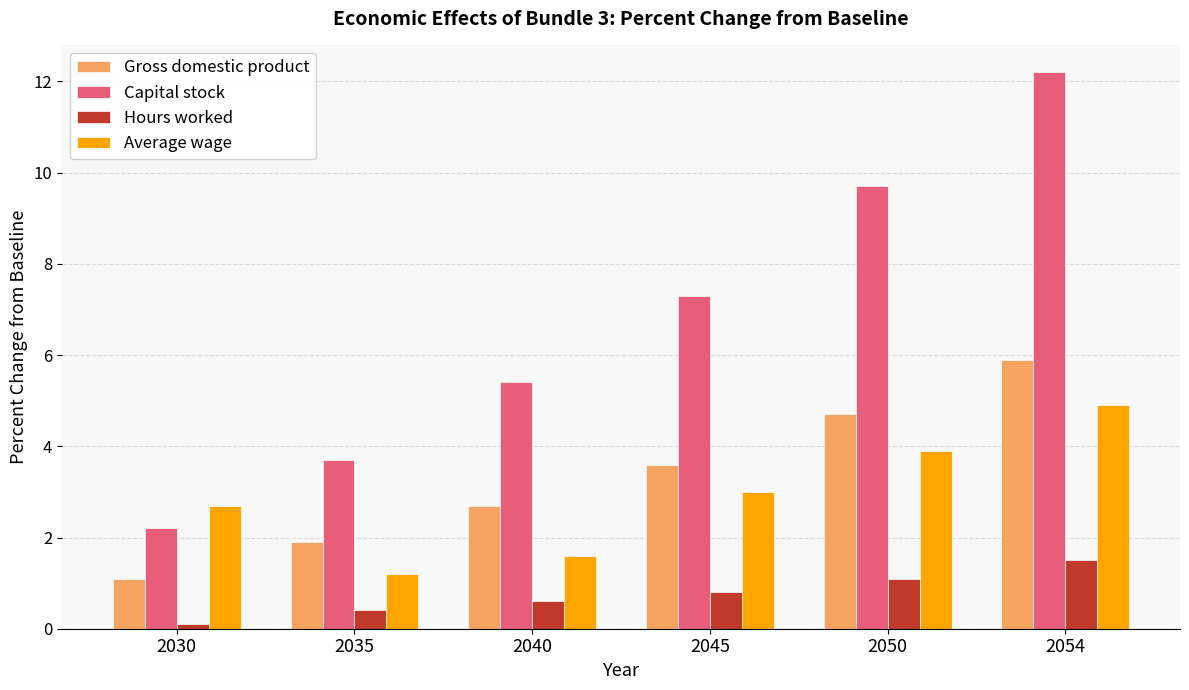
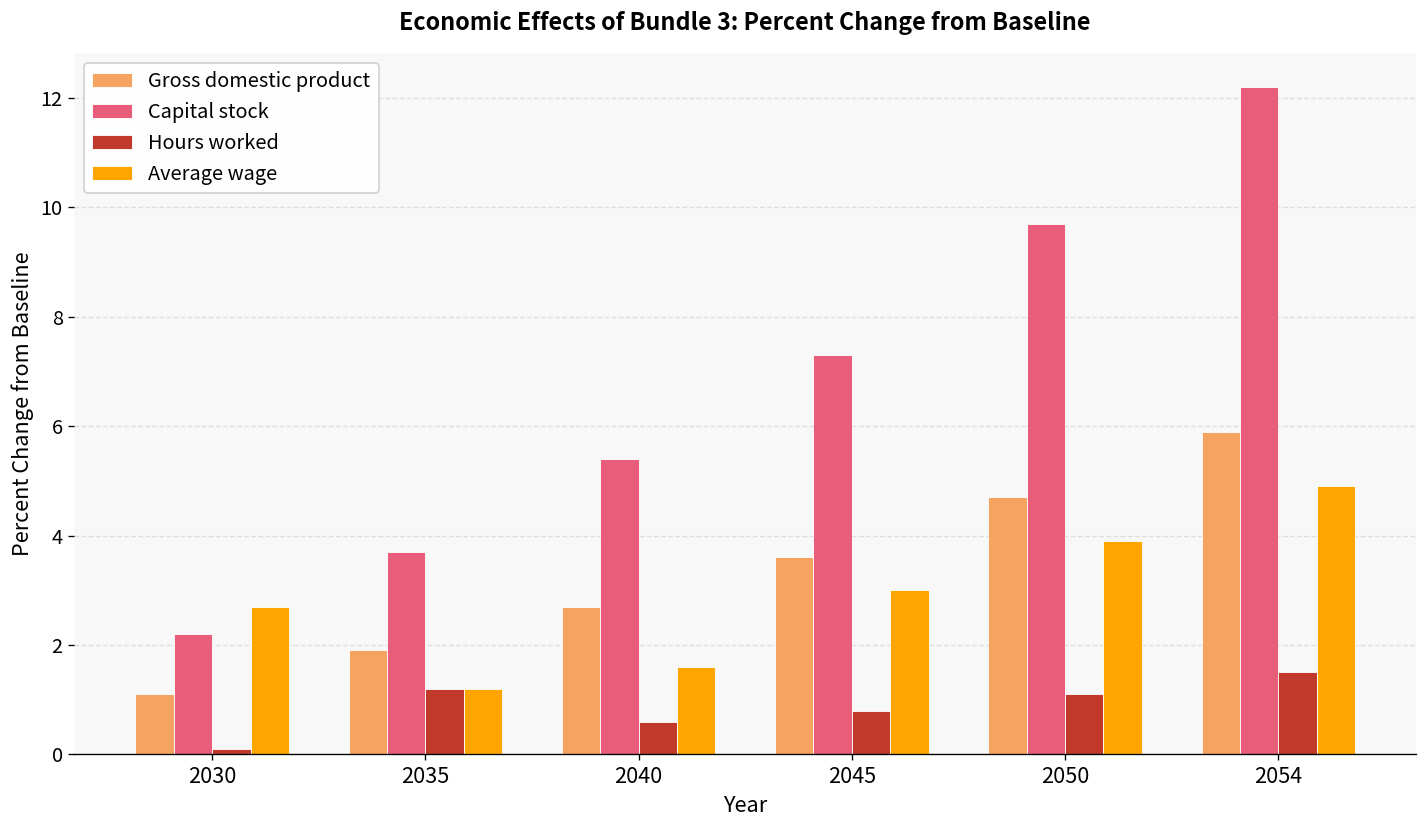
  {
    "Gross domestic product": {
      "2030": 1.1,
      "2035": 1.9,
      "2040": 2.7,
      "2045": 3.6,
      "2050": 4.7,
      "2054": 5.9
    },
    "Capital stock": {
      "2030": 2.2,
      "2035": 3.7,
      "2040": 5.4,
      "2045": 7.3,
      "2050": 9.7,
      "2054": 12.2
    },
    "Hours worked": {
      "2030": 0.1,
-     "2035": 0.4,
+     "2035": 1.2,
      "2040": 0.6,
      "2045": 0.8,
      "2050": 1.1,
      "2054": 1.5
    },
    "Average wage": {
      "2030": 2.7,
      "2035": 1.2,
      "2040": 1.6,
      "2045": 3.0,
      "2050": 3.9,
      "2054": 4.9
    }
  }
